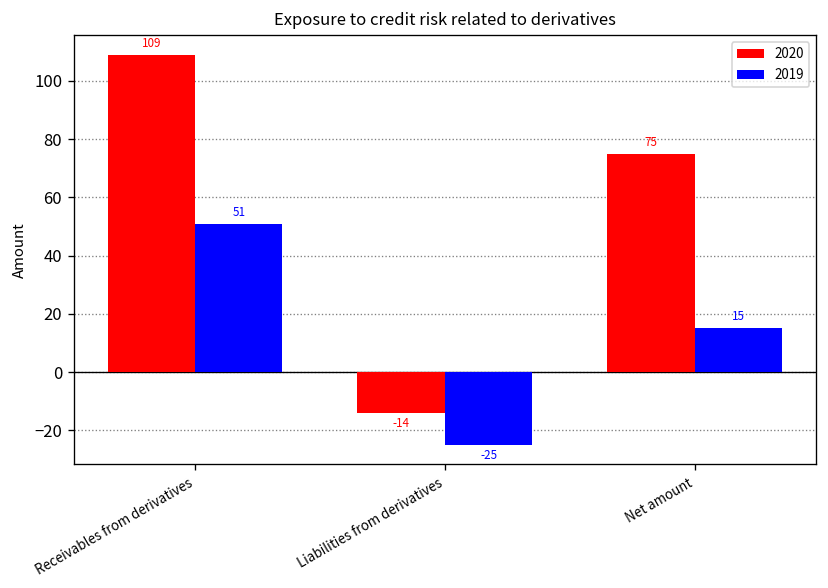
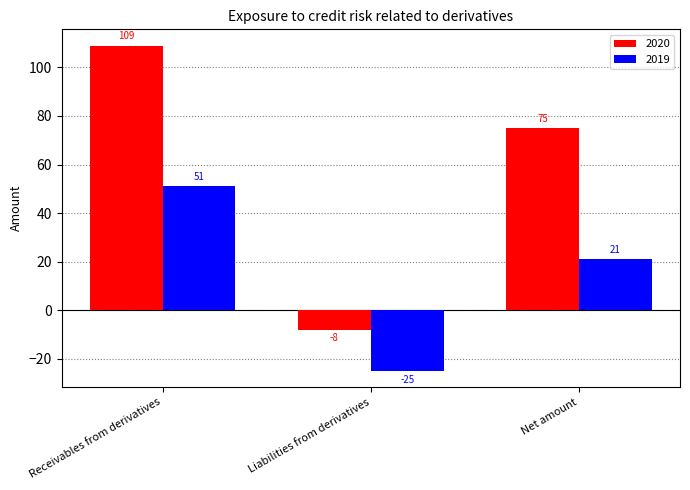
  {
    "2020": {
      "Receivables from derivatives": 109,
-     "Liabilities from derivatives": -14,
+     "Liabilities from derivatives": -8,
      "Net amount": 75
    },
    "2019": {
      "Receivables from derivatives": 51,
      "Liabilities from derivatives": -25,
-     "Net amount": 15
+     "Net amount": 21
    }
  }
